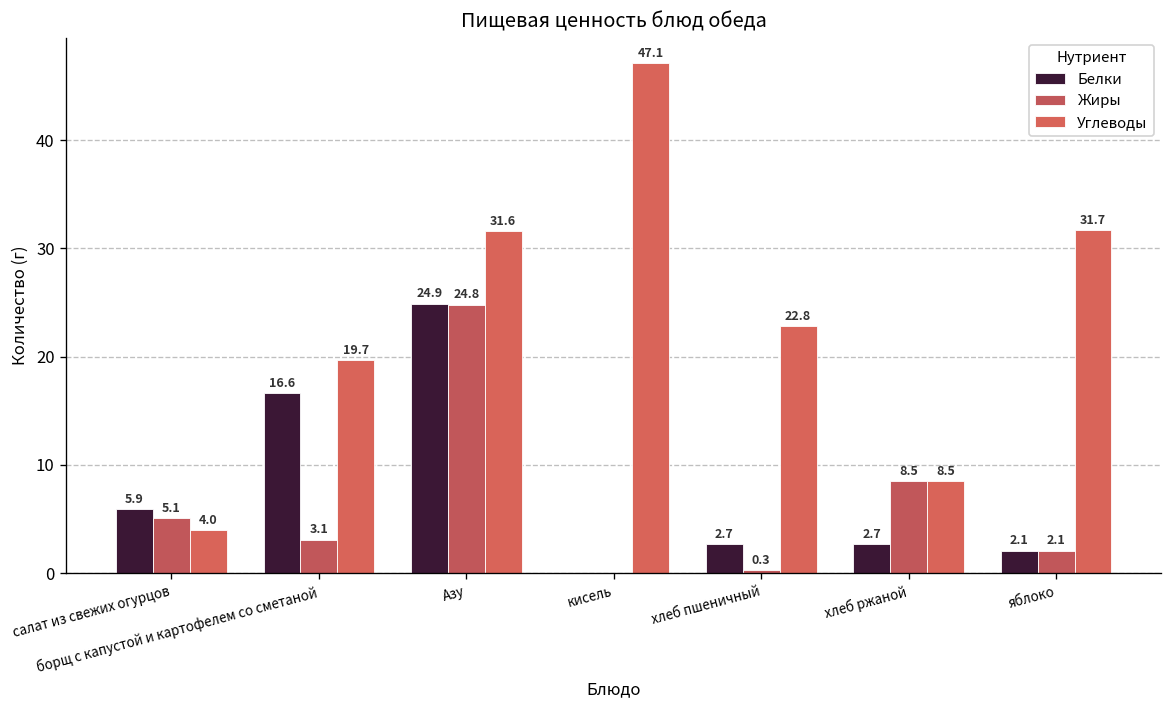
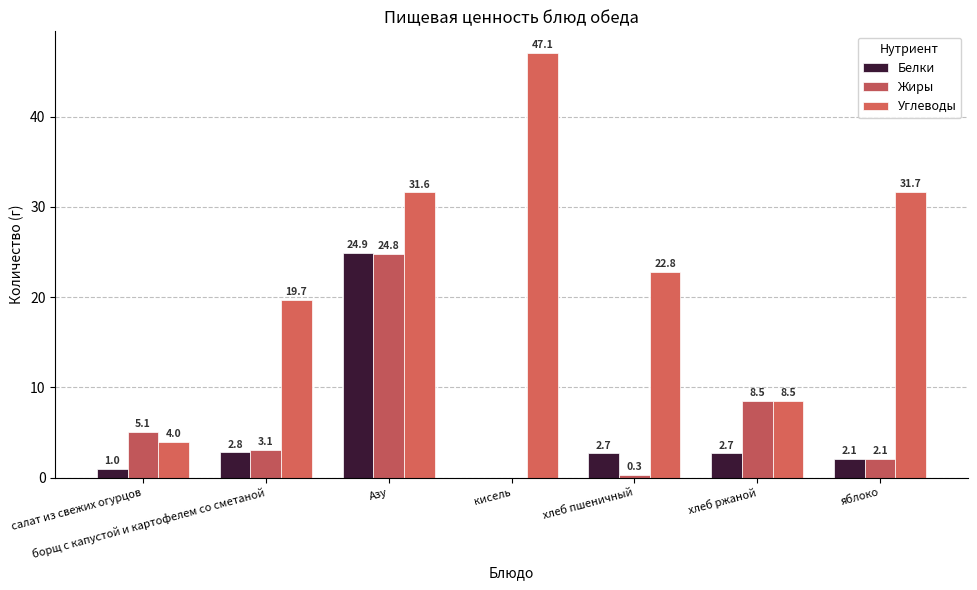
  {
    "Белки": {
-     "салат из свежих огурцов": 5.9,
-     "борщ с капустой и картофелем со сметаной": 16.6,
+     "салат из свежих огурцов": 1.0,
+     "борщ с капустой и картофелем со сметаной": 2.8,
      "Азу": 24.9,
      "хлеб пшеничный": 2.7,
      "хлеб ржаной": 2.7,
      "яблоко": 2.1
    }
  }
